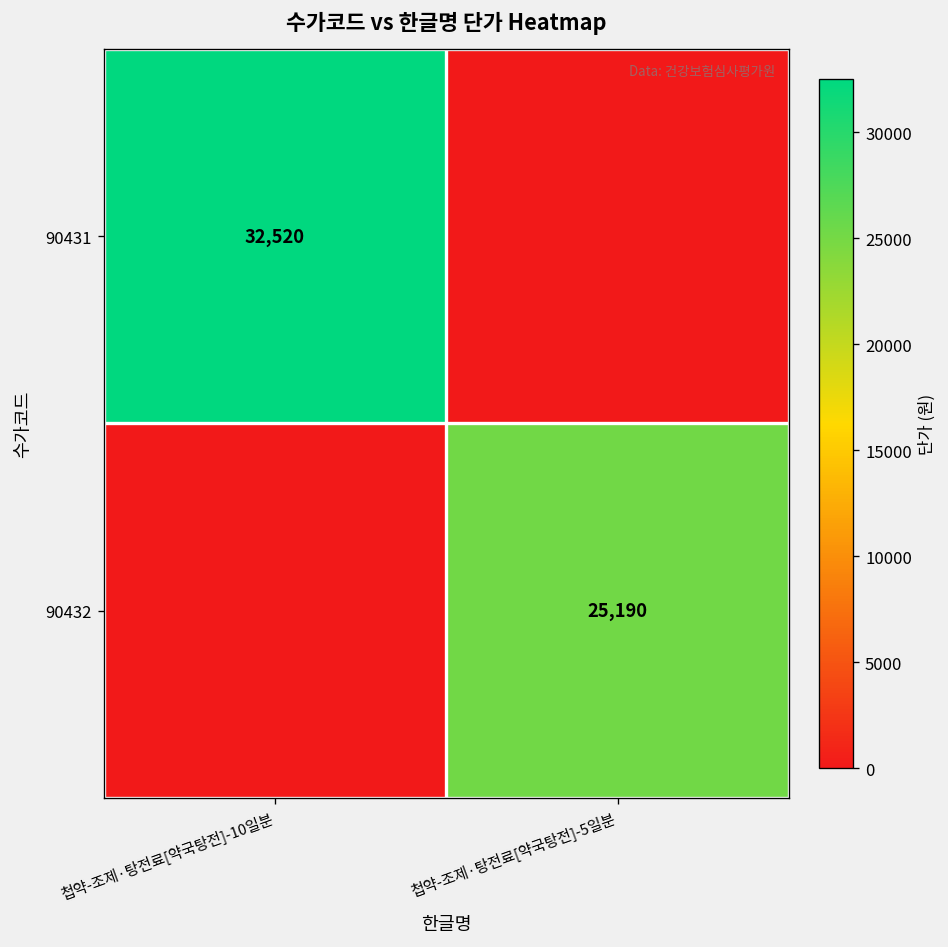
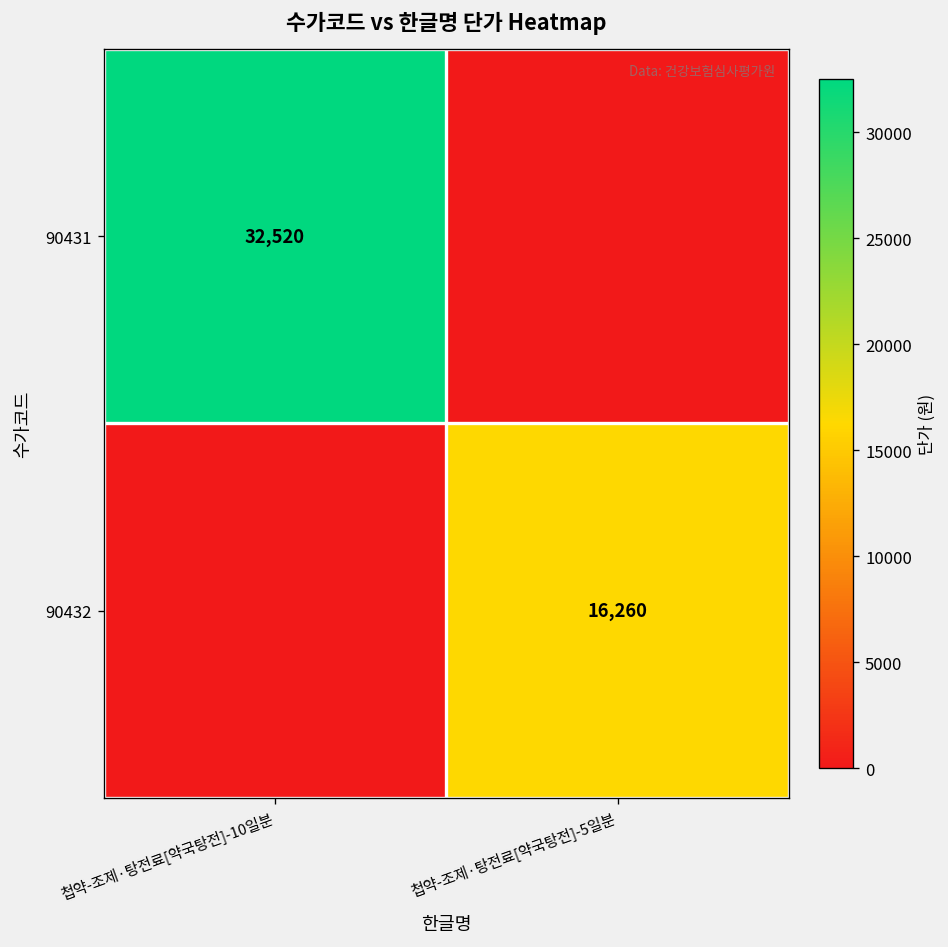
  {
    "90431": {
      "첩약-조제·탕전료[약국탕전]-10일분": "32,520"
    },
    "90432": {
-     "첩약-조제·탕전료[약국탕전]-5일분": "25,190"
+     "첩약-조제·탕전료[약국탕전]-5일분": "16,260"
    }
  }
